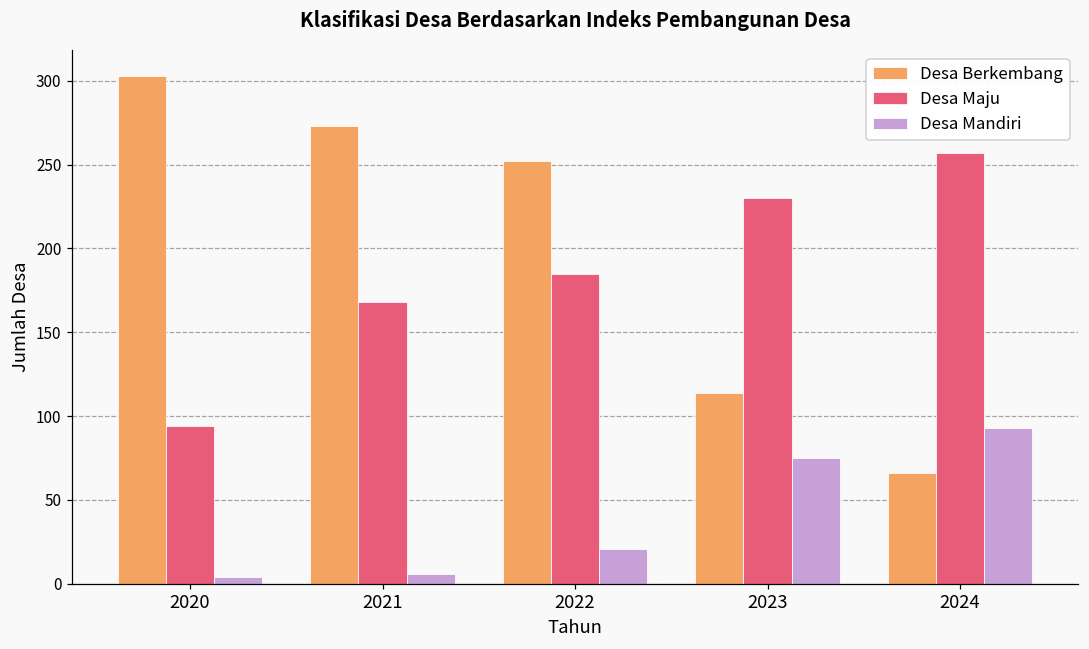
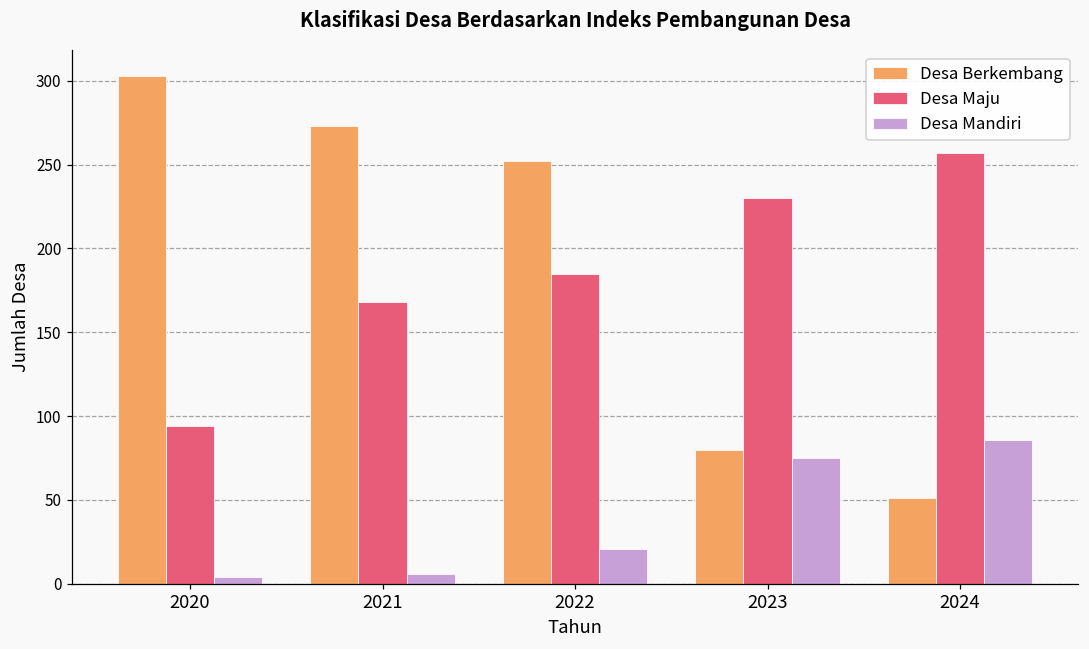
  {
    "Desa Berkembang": {
      "2020": 303,
      "2021": 273,
      "2022": 252,
-     "2023": 114,
-     "2024": 66
+     "2023": 80,
+     "2024": 51
    },
    "Desa Maju": {
      "2020": 94,
      "2021": 168,
      "2022": 185,
      "2023": 230,
      "2024": 257
    },
    "Desa Mandiri": {
      "2020": 4,
      "2021": 6,
      "2022": 21,
      "2023": 75,
-     "2024": 93
+     "2024": 86
    }
  }
